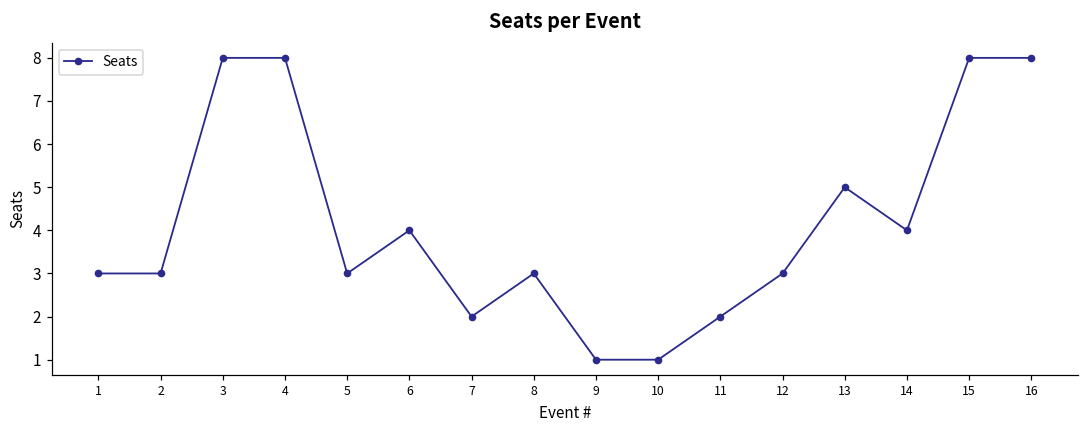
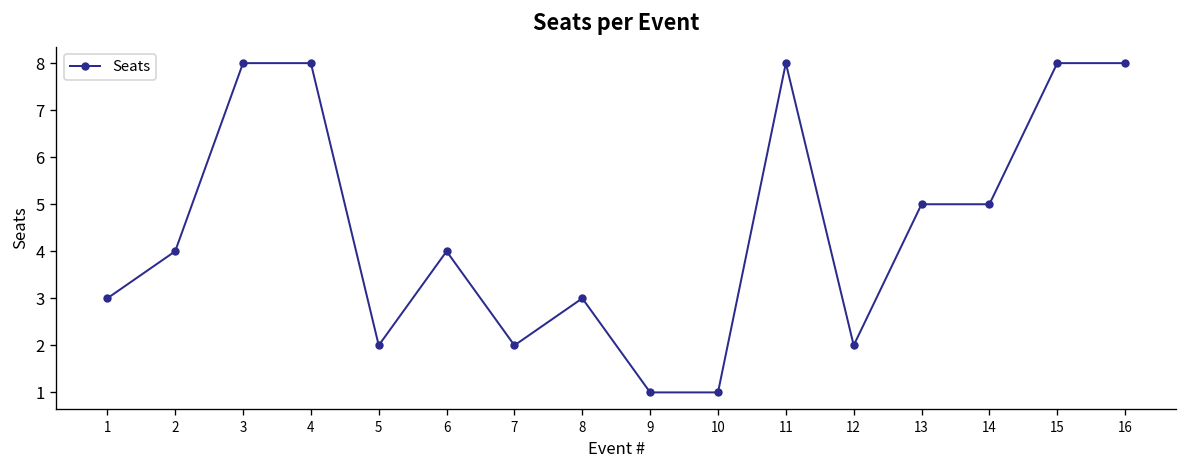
  {
    "1": 3,
-   "2": 3,
+   "2": 4,
    "3": 8,
    "4": 8,
-   "5": 3,
+   "5": 2,
    "6": 4,
    "7": 2,
    "8": 3,
    "9": 1,
    "10": 1,
-   "11": 2,
-   "12": 3,
+   "11": 8,
+   "12": 2,
    "13": 5,
-   "14": 4,
+   "14": 5,
    "15": 8,
    "16": 8
  }
